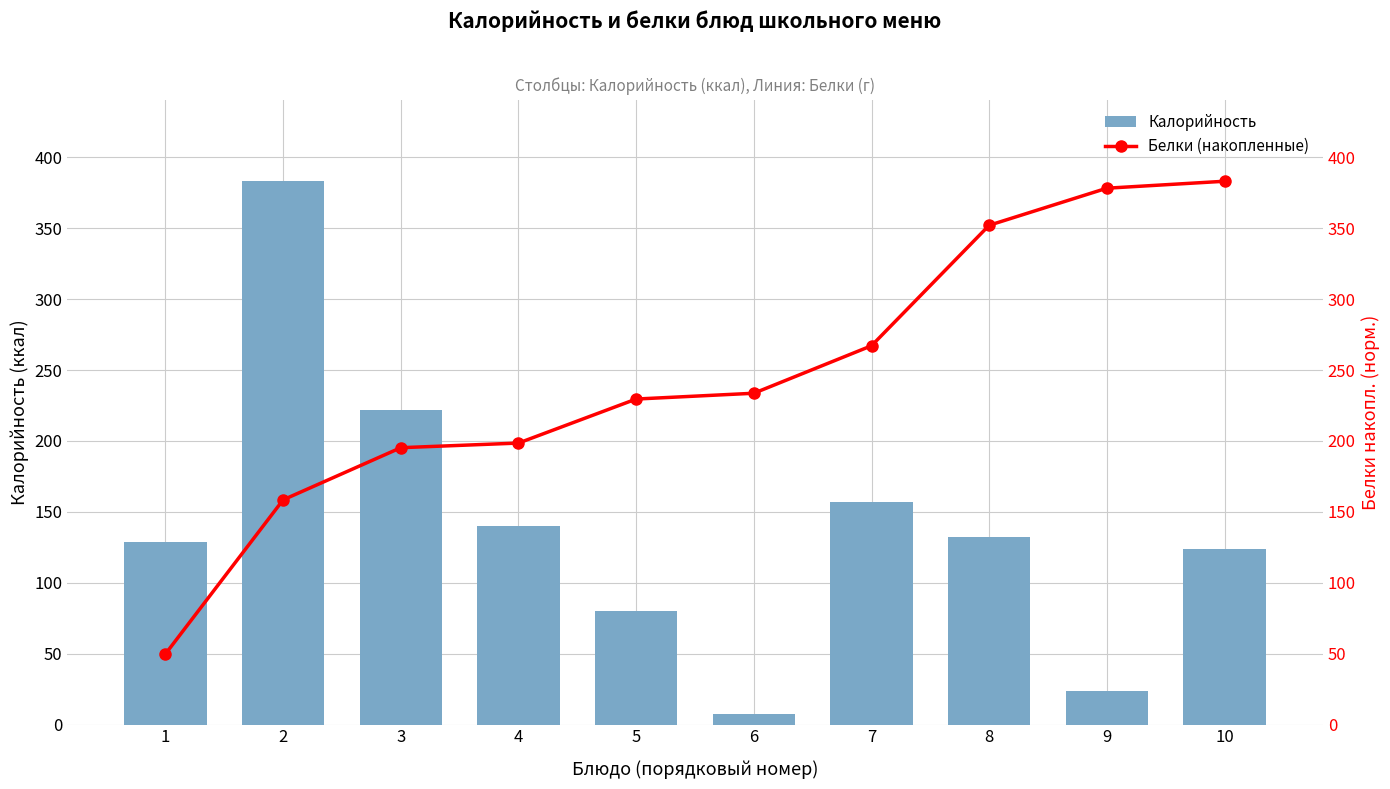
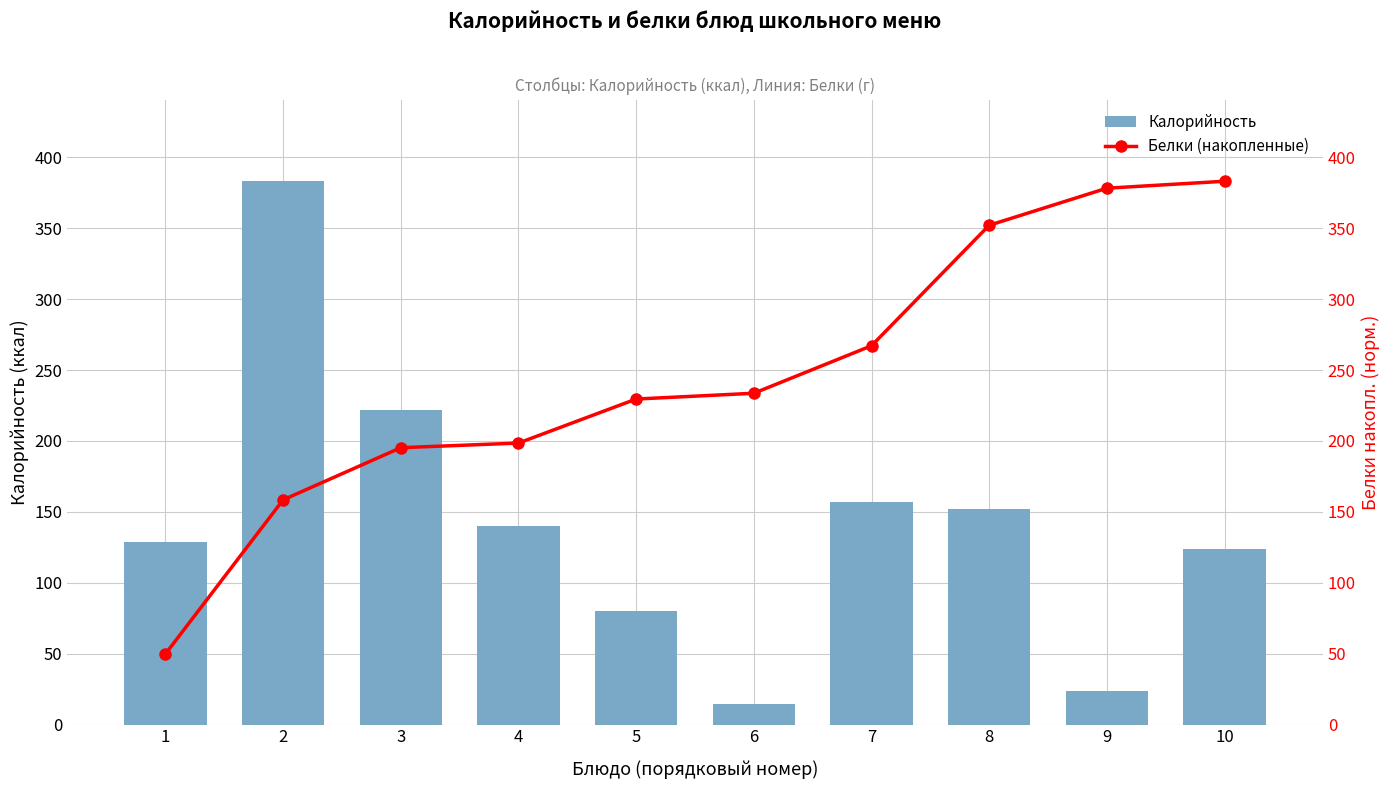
  {
    "Калорийность": {
      "1": 129,
      "2": 383,
      "3": 222,
      "4": 140,
      "5": 80,
-     "6": 8,
+     "6": 15,
      "7": 157,
-     "8": 132,
+     "8": 152,
      "9": 23,
      "10": 124
    },
    "Белки (накопленные)": {
      "1": 50,
      "2": 158,
      "3": 195,
      "4": 198,
      "5": 230,
      "6": 234,
      "7": 267,
      "8": 352,
      "9": 378,
      "10": 383
    }
  }
